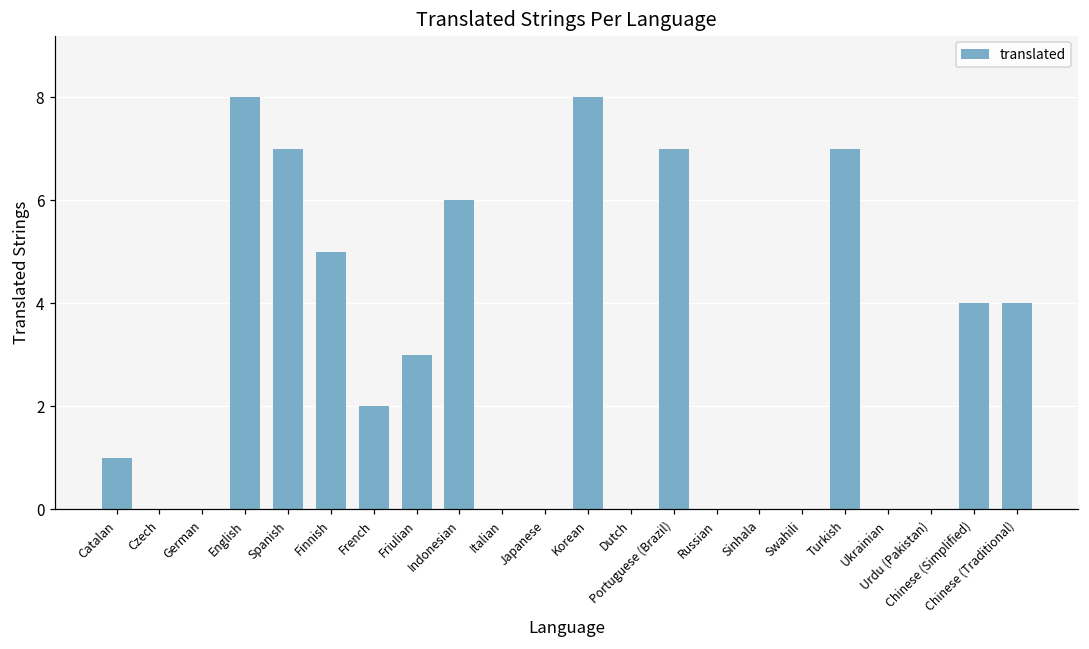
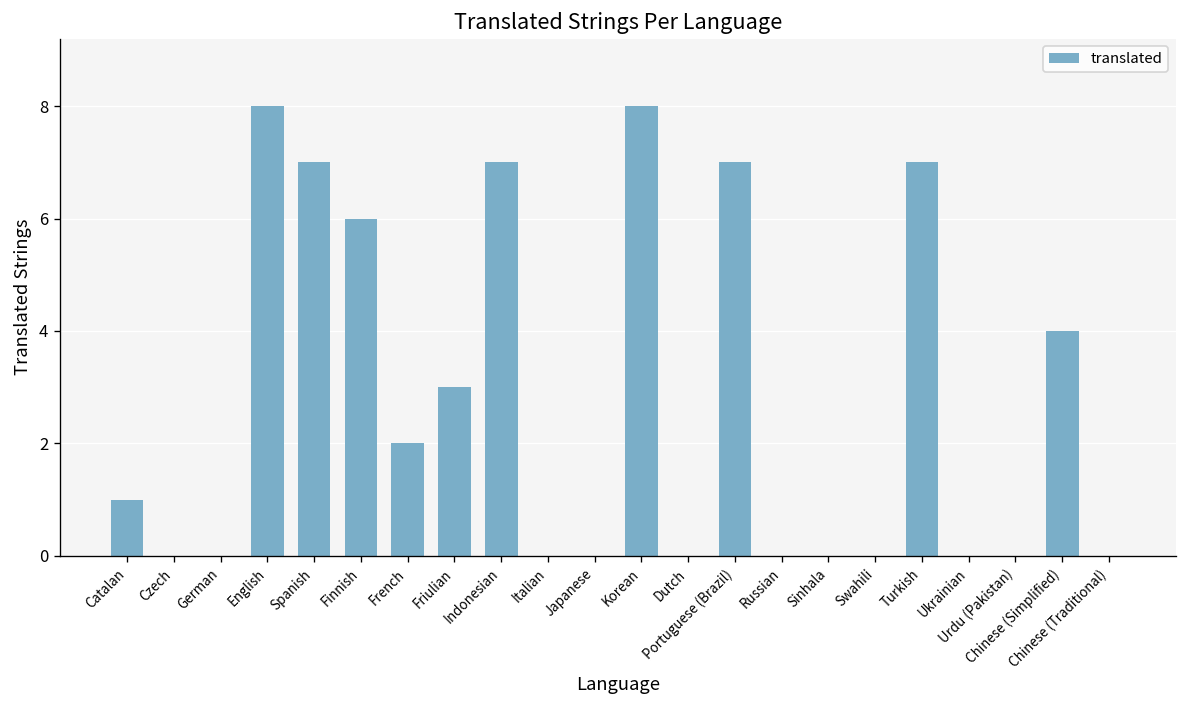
  {
    "Catalan": 1,
    "Czech": 0,
    "German": 0,
    "English": 8,
    "Spanish": 7,
-   "Finnish": 5,
+   "Finnish": 6,
    "French": 2,
    "Friulian": 3,
-   "Indonesian": 6,
+   "Indonesian": 7,
    "Italian": 0,
    "Japanese": 0,
    "Korean": 8,
    "Dutch": 0,
    "Portuguese (Brazil)": 7,
    "Russian": 0,
    "Sinhala": 0,
    "Swahili": 0,
    "Turkish": 7,
    "Ukrainian": 0,
    "Urdu (Pakistan)": 0,
    "Chinese (Simplified)": 4,
-   "Chinese (Traditional)": 4
+   "Chinese (Traditional)": 0
  }
